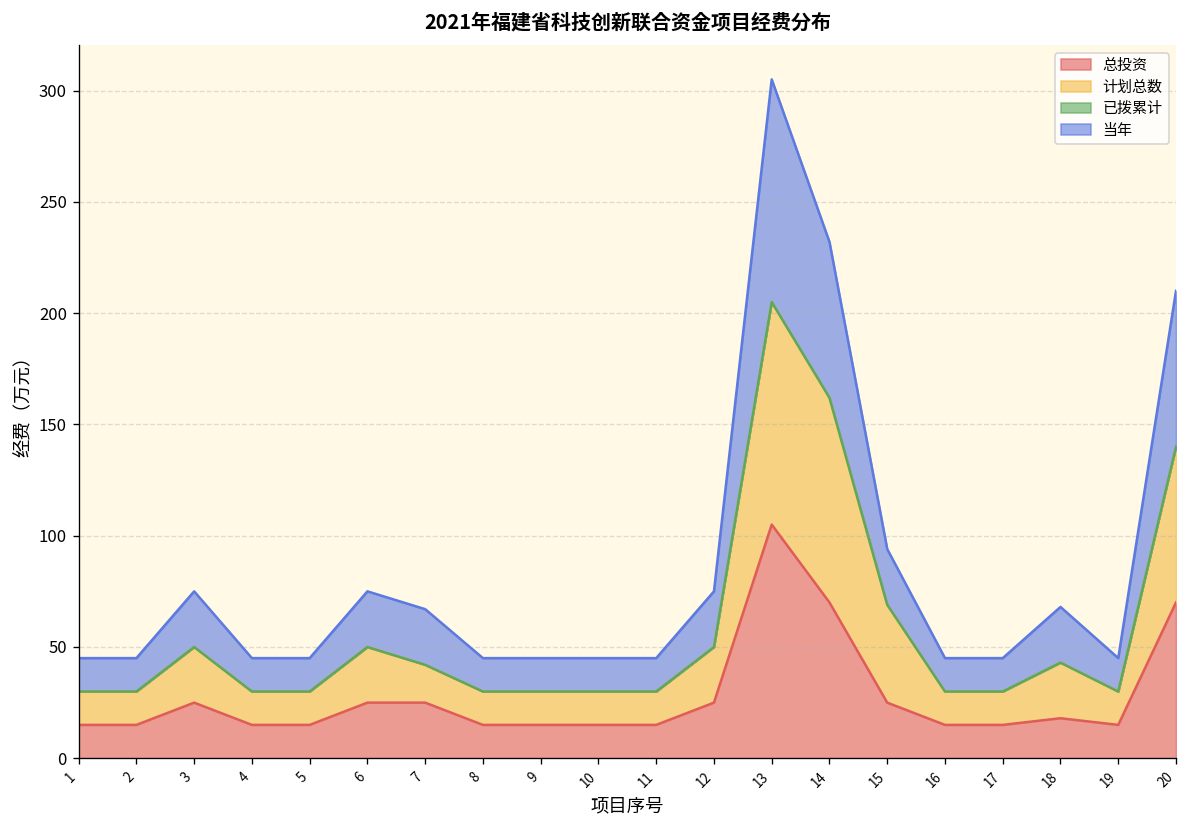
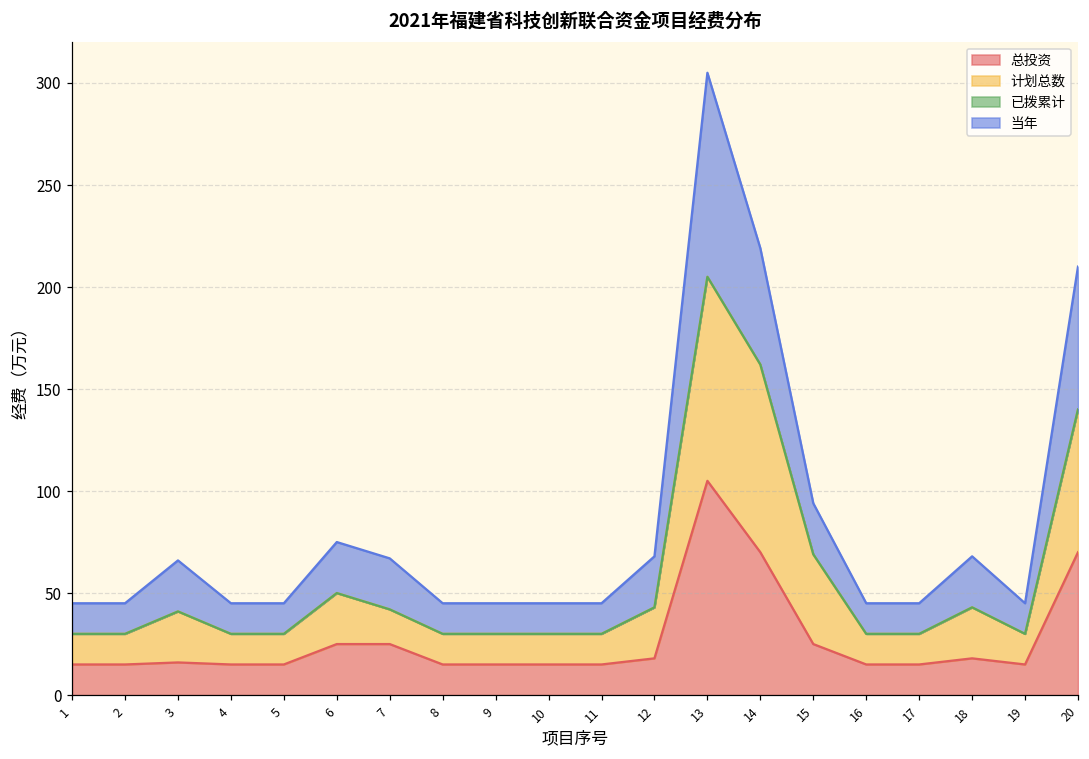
  {
    "总投资": {
      "1": 15,
      "2": 15,
-     "3": 25,
+     "3": 16,
      "4": 15,
      "5": 15,
      "6": 25,
      "7": 25,
      "8": 15,
      "9": 15,
      "10": 15,
      "11": 15,
-     "12": 25,
+     "12": 18,
      "13": 105,
      "14": 70,
      "15": 25,
      "16": 15,
      "17": 15,
      "18": 18,
      "19": 15,
      "20": 70
    },
    "当年": {
      "1": 15,
      "2": 15,
      "3": 25,
      "4": 15,
      "5": 15,
      "6": 25,
      "7": 25,
      "8": 15,
      "9": 15,
      "10": 15,
      "11": 15,
      "12": 25,
      "13": 100,
-     "14": 70,
+     "14": 57,
      "15": 25,
      "16": 15,
      "17": 15,
      "18": 25,
      "19": 15,
      "20": 70
    }
  }
